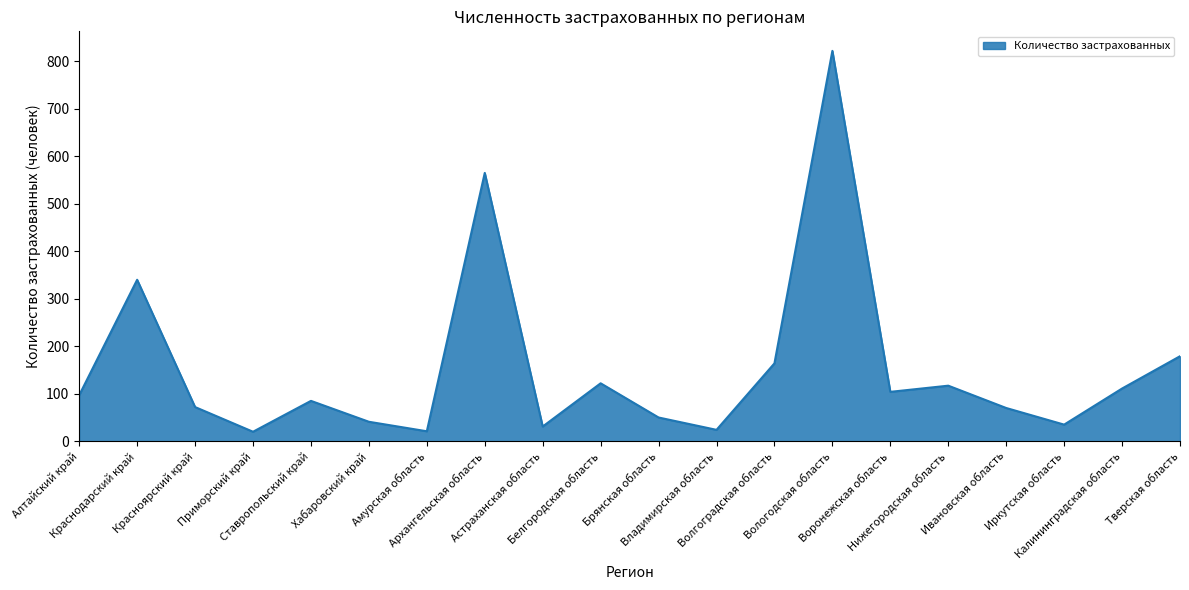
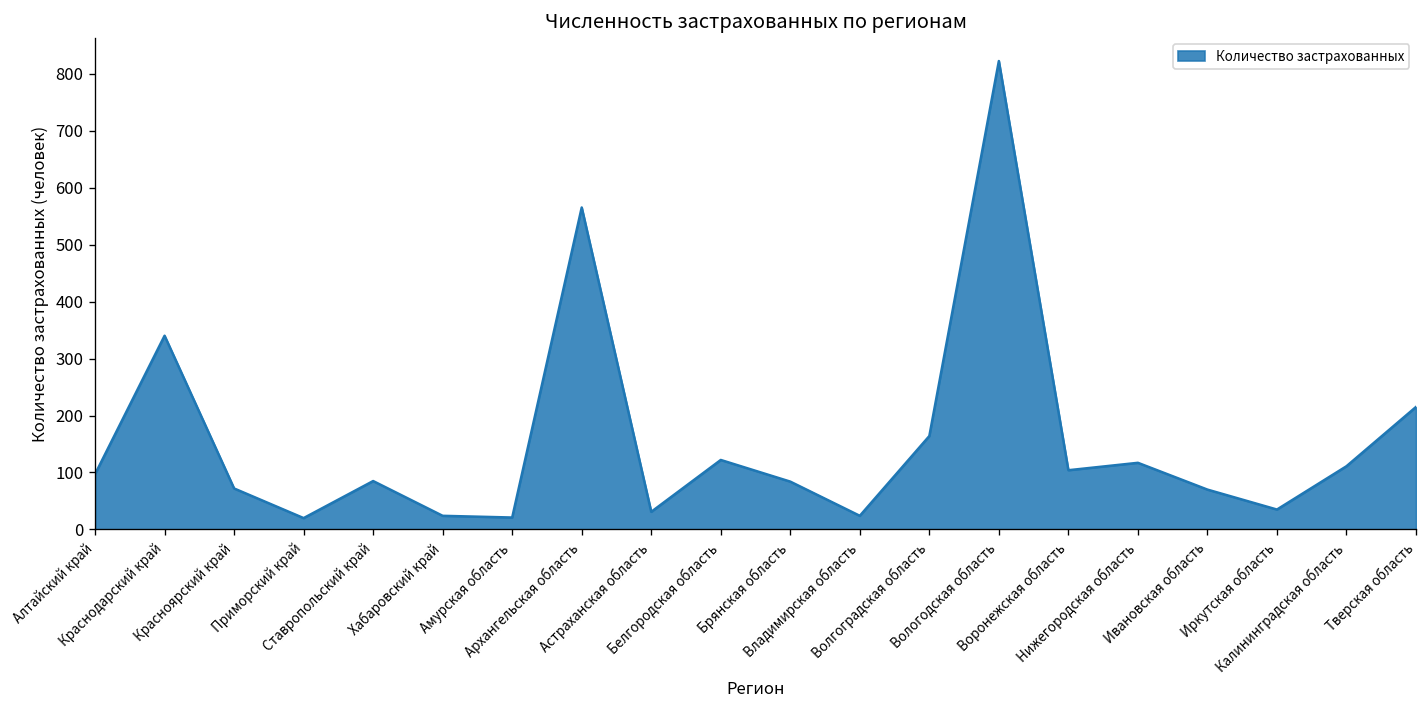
  {
    "Алтайский край": 100,
    "Краснодарский край": 340,
    "Красноярский край": 70,
    "Приморский край": 20,
    "Ставропольский край": 90,
-   "Хабаровский край": 40,
+   "Хабаровский край": 20,
    "Амурская область": 20,
    "Архангельская область": 570,
    "Астраханская область": 30,
    "Белгородская область": 120,
-   "Брянская область": 50,
+   "Брянская область": 80,
    "Владимирская область": 20,
    "Волгоградская область": 160,
    "Вологодская область": 820,
    "Воронежская область": 100,
    "Нижегородская область": 120,
    "Ивановская область": 70,
    "Иркутская область": 40,
    "Калининградская область": 110,
-   "Тверская область": 180
+   "Тверская область": 220
  }
